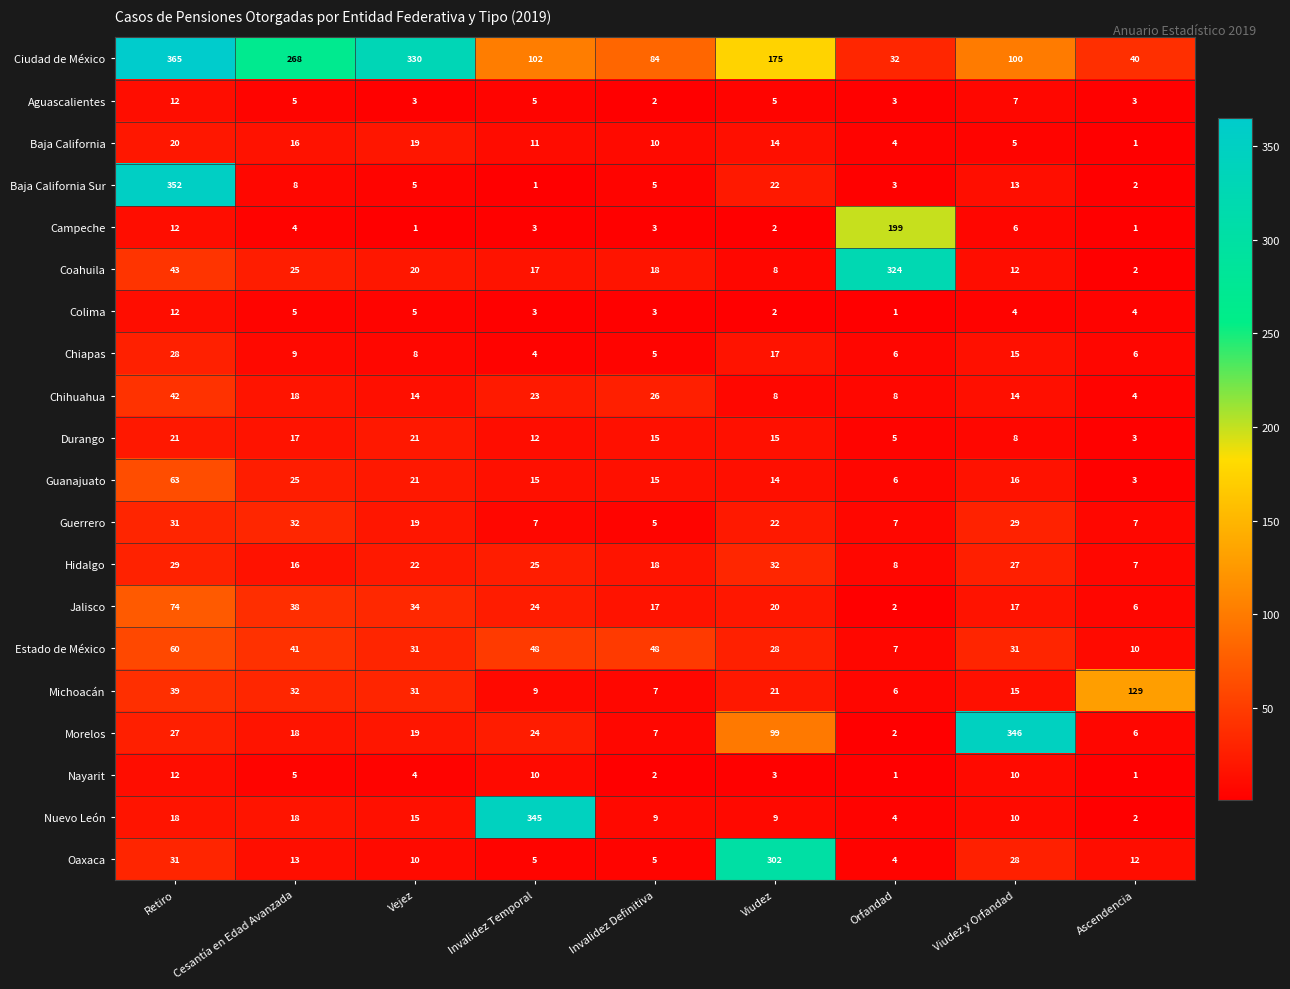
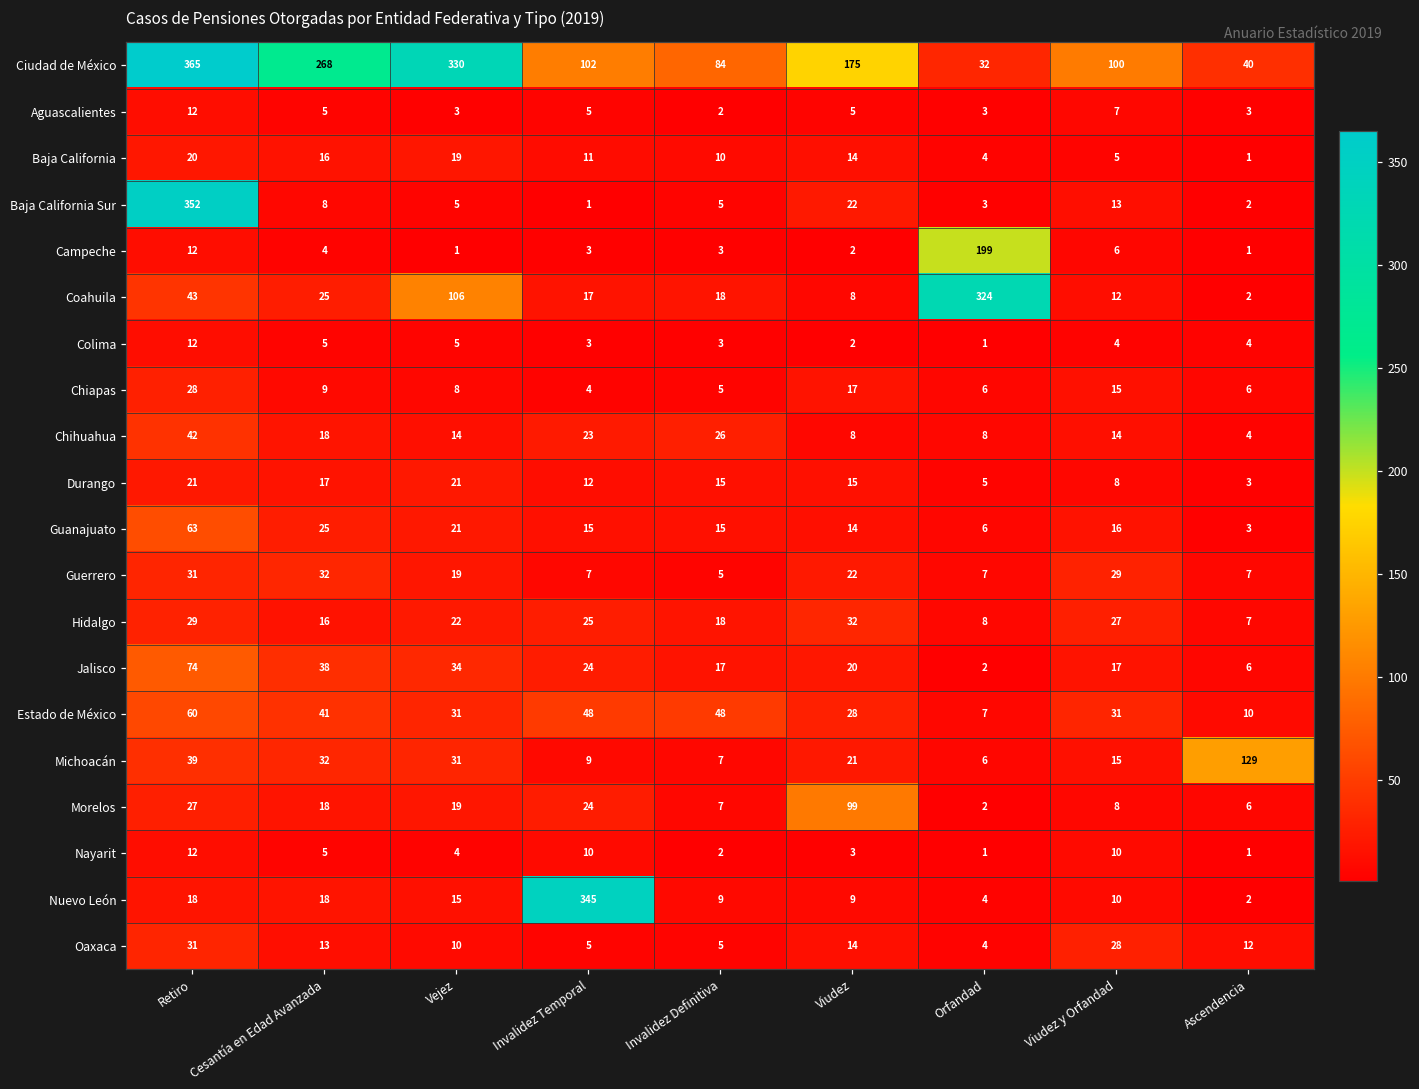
  {
    "Ciudad de México": {
      "Retiro": 365,
      "Cesantía en Edad Avanzada": 268,
      "Vejez": 330,
      "Invalidez Temporal": 102,
      "Invalidez Definitiva": 84,
      "Viudez": 175,
      "Orfandad": 32,
      "Viudez y Orfandad": 100,
      "Ascendencia": 40
    },
    "Aguascalientes": {
      "Retiro": 12,
      "Cesantía en Edad Avanzada": 5,
      "Vejez": 3,
      "Invalidez Temporal": 5,
      "Invalidez Definitiva": 2,
      "Viudez": 5,
      "Orfandad": 3,
      "Viudez y Orfandad": 7,
      "Ascendencia": 3
    },
    "Baja California": {
      "Retiro": 20,
      "Cesantía en Edad Avanzada": 16,
      "Vejez": 19,
      "Invalidez Temporal": 11,
      "Invalidez Definitiva": 10,
      "Viudez": 14,
      "Orfandad": 4,
      "Viudez y Orfandad": 5,
      "Ascendencia": 1
    },
    "Baja California Sur": {
      "Retiro": 352,
      "Cesantía en Edad Avanzada": 8,
      "Vejez": 5,
      "Invalidez Temporal": 1,
      "Invalidez Definitiva": 5,
      "Viudez": 22,
      "Orfandad": 3,
      "Viudez y Orfandad": 13,
      "Ascendencia": 2
    },
    "Campeche": {
      "Retiro": 12,
      "Cesantía en Edad Avanzada": 4,
      "Vejez": 1,
      "Invalidez Temporal": 3,
      "Invalidez Definitiva": 3,
      "Viudez": 2,
      "Orfandad": 199,
      "Viudez y Orfandad": 6,
      "Ascendencia": 1
    },
    "Coahuila": {
      "Retiro": 43,
      "Cesantía en Edad Avanzada": 25,
-     "Vejez": 20,
+     "Vejez": 106,
      "Invalidez Temporal": 17,
      "Invalidez Definitiva": 18,
      "Viudez": 8,
      "Orfandad": 324,
      "Viudez y Orfandad": 12,
      "Ascendencia": 2
    },
    "Colima": {
      "Retiro": 12,
      "Cesantía en Edad Avanzada": 5,
      "Vejez": 5,
      "Invalidez Temporal": 3,
      "Invalidez Definitiva": 3,
      "Viudez": 2,
      "Orfandad": 1,
      "Viudez y Orfandad": 4,
      "Ascendencia": 4
    },
    "Chiapas": {
      "Retiro": 28,
      "Cesantía en Edad Avanzada": 9,
      "Vejez": 8,
      "Invalidez Temporal": 4,
      "Invalidez Definitiva": 5,
      "Viudez": 17,
      "Orfandad": 6,
      "Viudez y Orfandad": 15,
      "Ascendencia": 6
    },
    "Chihuahua": {
      "Retiro": 42,
      "Cesantía en Edad Avanzada": 18,
      "Vejez": 14,
      "Invalidez Temporal": 23,
      "Invalidez Definitiva": 26,
      "Viudez": 8,
      "Orfandad": 8,
      "Viudez y Orfandad": 14,
      "Ascendencia": 4
    },
    "Durango": {
      "Retiro": 21,
      "Cesantía en Edad Avanzada": 17,
      "Vejez": 21,
      "Invalidez Temporal": 12,
      "Invalidez Definitiva": 15,
      "Viudez": 15,
      "Orfandad": 5,
      "Viudez y Orfandad": 8,
      "Ascendencia": 3
    },
    "Guanajuato": {
      "Retiro": 63,
      "Cesantía en Edad Avanzada": 25,
      "Vejez": 21,
      "Invalidez Temporal": 15,
      "Invalidez Definitiva": 15,
      "Viudez": 14,
      "Orfandad": 6,
      "Viudez y Orfandad": 16,
      "Ascendencia": 3
    },
    "Guerrero": {
      "Retiro": 31,
      "Cesantía en Edad Avanzada": 32,
      "Vejez": 19,
      "Invalidez Temporal": 7,
      "Invalidez Definitiva": 5,
      "Viudez": 22,
      "Orfandad": 7,
      "Viudez y Orfandad": 29,
      "Ascendencia": 7
    },
    "Hidalgo": {
      "Retiro": 29,
      "Cesantía en Edad Avanzada": 16,
      "Vejez": 22,
      "Invalidez Temporal": 25,
      "Invalidez Definitiva": 18,
      "Viudez": 32,
      "Orfandad": 8,
      "Viudez y Orfandad": 27,
      "Ascendencia": 7
    },
    "Jalisco": {
      "Retiro": 74,
      "Cesantía en Edad Avanzada": 38,
      "Vejez": 34,
      "Invalidez Temporal": 24,
      "Invalidez Definitiva": 17,
      "Viudez": 20,
      "Orfandad": 2,
      "Viudez y Orfandad": 17,
      "Ascendencia": 6
    },
    "Estado de México": {
      "Retiro": 60,
      "Cesantía en Edad Avanzada": 41,
      "Vejez": 31,
      "Invalidez Temporal": 48,
      "Invalidez Definitiva": 48,
      "Viudez": 28,
      "Orfandad": 7,
      "Viudez y Orfandad": 31,
      "Ascendencia": 10
    },
    "Michoacán": {
      "Retiro": 39,
      "Cesantía en Edad Avanzada": 32,
      "Vejez": 31,
      "Invalidez Temporal": 9,
      "Invalidez Definitiva": 7,
      "Viudez": 21,
      "Orfandad": 6,
      "Viudez y Orfandad": 15,
      "Ascendencia": 129
    },
    "Morelos": {
      "Retiro": 27,
      "Cesantía en Edad Avanzada": 18,
      "Vejez": 19,
      "Invalidez Temporal": 24,
      "Invalidez Definitiva": 7,
      "Viudez": 99,
      "Orfandad": 2,
-     "Viudez y Orfandad": 346,
+     "Viudez y Orfandad": 8,
      "Ascendencia": 6
    },
    "Nayarit": {
      "Retiro": 12,
      "Cesantía en Edad Avanzada": 5,
      "Vejez": 4,
      "Invalidez Temporal": 10,
      "Invalidez Definitiva": 2,
      "Viudez": 3,
      "Orfandad": 1,
      "Viudez y Orfandad": 10,
      "Ascendencia": 1
    },
    "Nuevo León": {
      "Retiro": 18,
      "Cesantía en Edad Avanzada": 18,
      "Vejez": 15,
      "Invalidez Temporal": 345,
      "Invalidez Definitiva": 9,
      "Viudez": 9,
      "Orfandad": 4,
      "Viudez y Orfandad": 10,
      "Ascendencia": 2
    },
    "Oaxaca": {
      "Retiro": 31,
      "Cesantía en Edad Avanzada": 13,
      "Vejez": 10,
      "Invalidez Temporal": 5,
      "Invalidez Definitiva": 5,
-     "Viudez": 302,
+     "Viudez": 14,
      "Orfandad": 4,
      "Viudez y Orfandad": 28,
      "Ascendencia": 12
    }
  }
